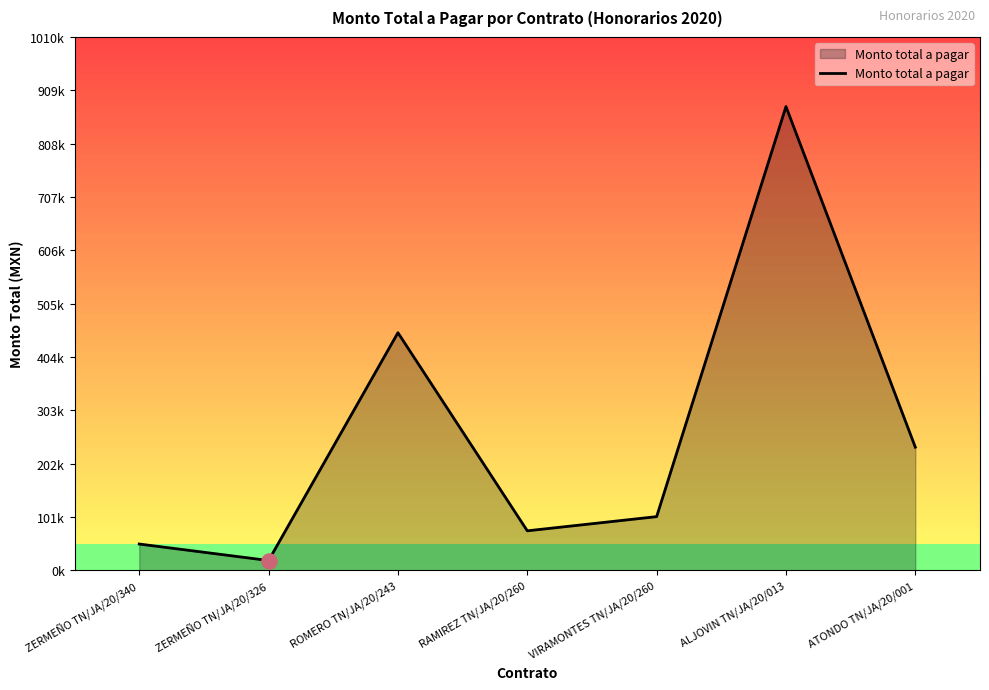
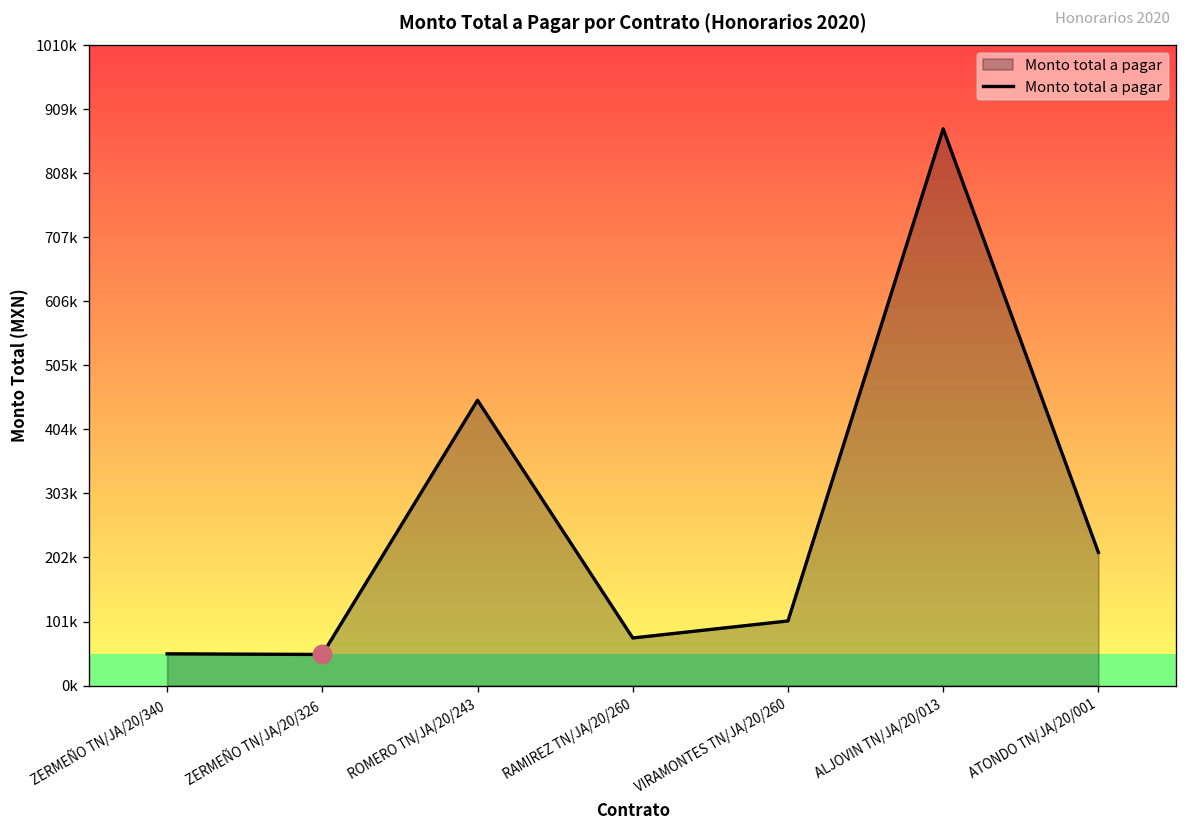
  {
    "Monto total a pagar": {
      "ZERMEÑO TN/JA/20/340": 50000,
-     "ZERMEÑO TN/JA/20/326": 20000,
+     "ZERMEÑO TN/JA/20/326": 50000,
      "ROMERO TN/JA/20/243": 450000,
      "RAMIREZ TN/JA/20/260": 80000,
      "VIRAMONTES TN/JA/20/260": 100000,
      "ALJOVIN TN/JA/20/013": 880000,
-     "ATONDO TN/JA/20/001": 230000
+     "ATONDO TN/JA/20/001": 210000
    }
  }
